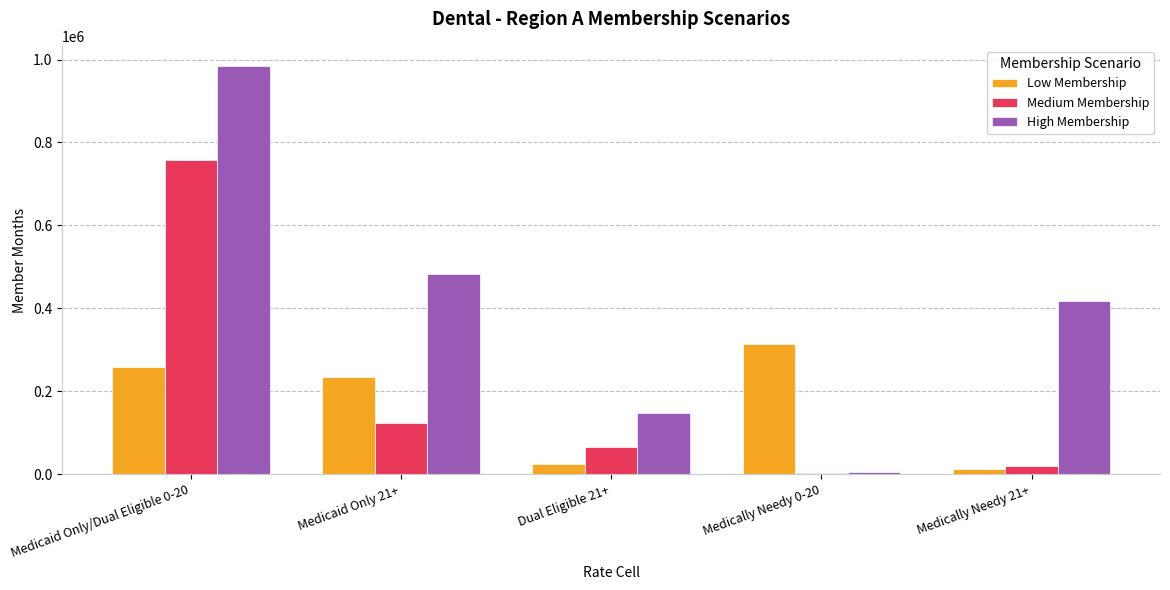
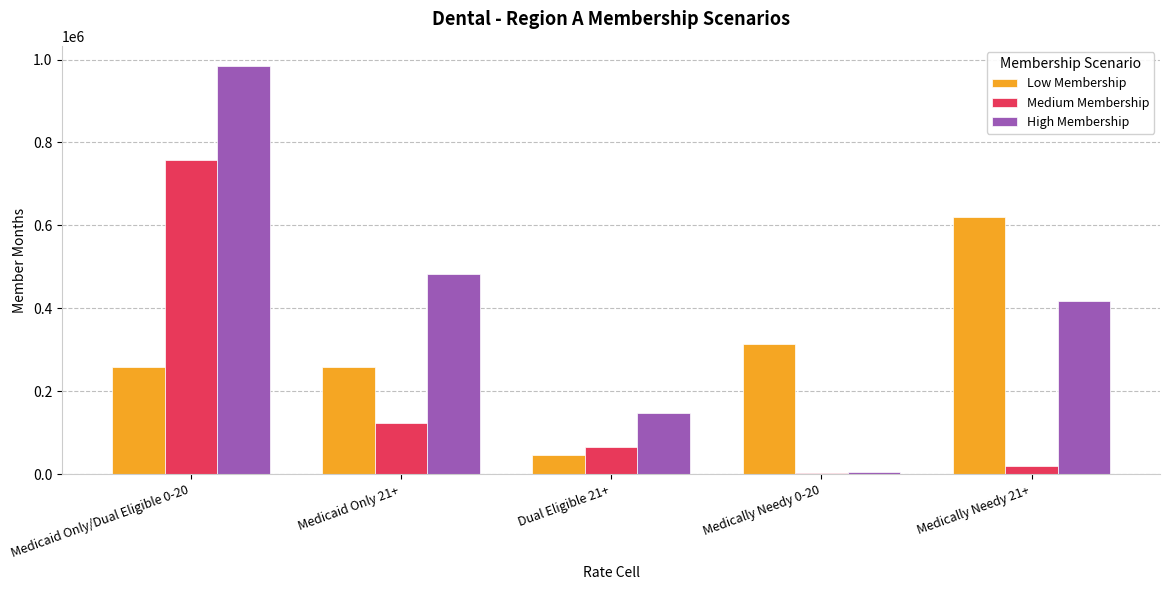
  {
    "Low Membership": {
      "Medicaid Only/Dual Eligible 0-20": 260000,
-     "Medicaid Only 21+": 240000,
-     "Dual Eligible 21+": 20000,
+     "Medicaid Only 21+": 260000,
+     "Dual Eligible 21+": 50000,
      "Medically Needy 0-20": 310000,
-     "Medically Needy 21+": 10000
+     "Medically Needy 21+": 620000
    },
    "Medium Membership": {
      "Medicaid Only/Dual Eligible 0-20": 760000,
      "Medicaid Only 21+": 120000,
      "Dual Eligible 21+": 70000,
      "Medically Needy 21+": 20000
    },
    "High Membership": {
      "Medicaid Only/Dual Eligible 0-20": 980000,
      "Medicaid Only 21+": 480000,
      "Dual Eligible 21+": 150000,
      "Medically Needy 21+": 420000
    }
  }
